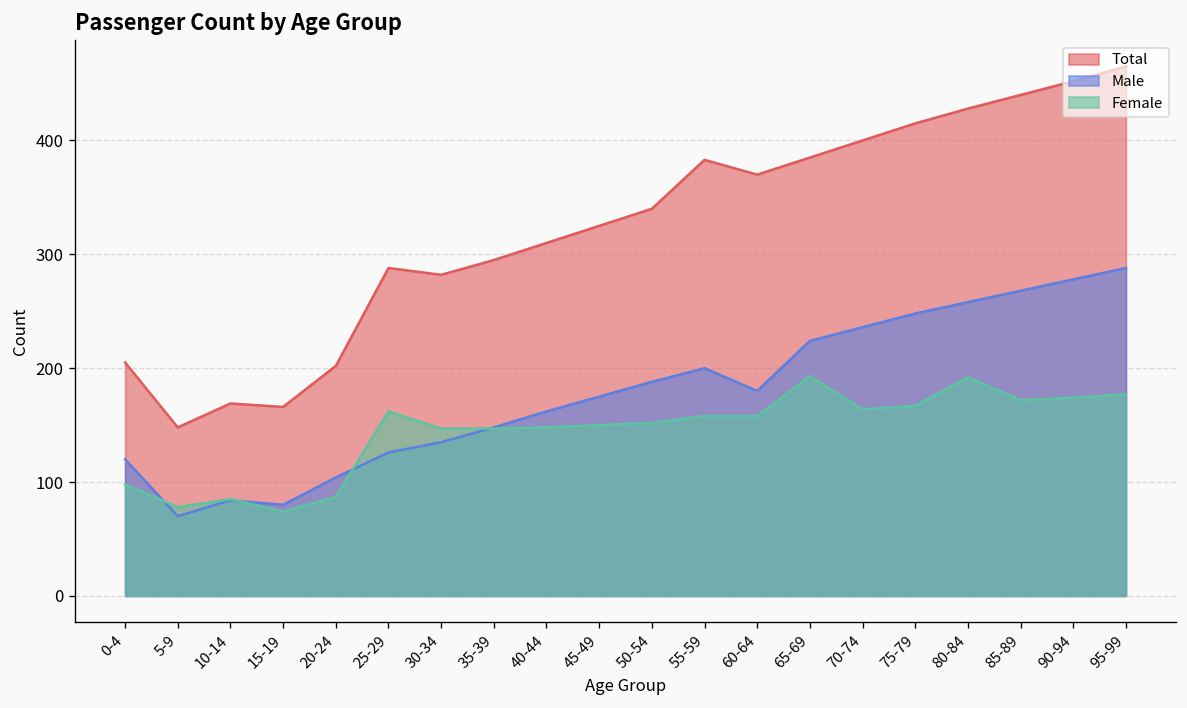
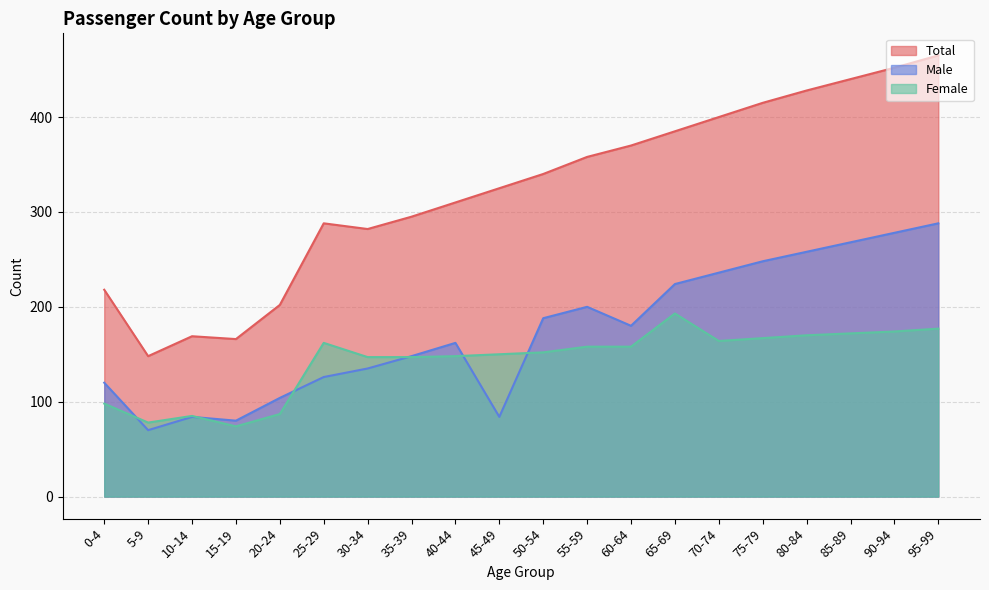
  {
    "Total": {
-     "0-4": 210,
+     "0-4": 220,
      "5-9": 150,
      "10-14": 170,
      "15-19": 170,
      "20-24": 200,
      "25-29": 290,
      "30-34": 280,
      "35-39": 300,
      "40-44": 310,
      "45-49": 330,
      "50-54": 340,
-     "55-59": 380,
+     "55-59": 360,
      "60-64": 370,
      "65-69": 390,
      "70-74": 400,
      "75-79": 420,
      "80-84": 430,
      "85-89": 440
    },
    "Male": {
      "0-4": 120,
      "5-9": 70,
      "15-19": 80,
      "20-24": 100,
      "25-29": 130,
      "30-34": 140,
      "40-44": 160,
-     "45-49": 180,
+     "45-49": 80,
      "50-54": 190,
      "55-59": 200,
      "60-64": 180,
      "65-69": 220,
      "70-74": 240,
      "75-79": 250,
      "80-84": 260,
      "85-89": 270,
      "90-94": 280,
      "95-99": 290
    },
    "Female": {
      "0-4": 100,
      "5-9": 80,
      "15-19": 70,
      "20-24": 90,
      "25-29": 160,
      "30-34": 150,
      "40-44": 150,
      "45-49": 150,
      "50-54": 150,
      "55-59": 160,
      "60-64": 160,
      "65-69": 190,
      "70-74": 160,
      "75-79": 170,
-     "80-84": 190,
+     "80-84": 170,
      "85-89": 170,
      "90-94": 170,
      "95-99": 180
    }
  }
